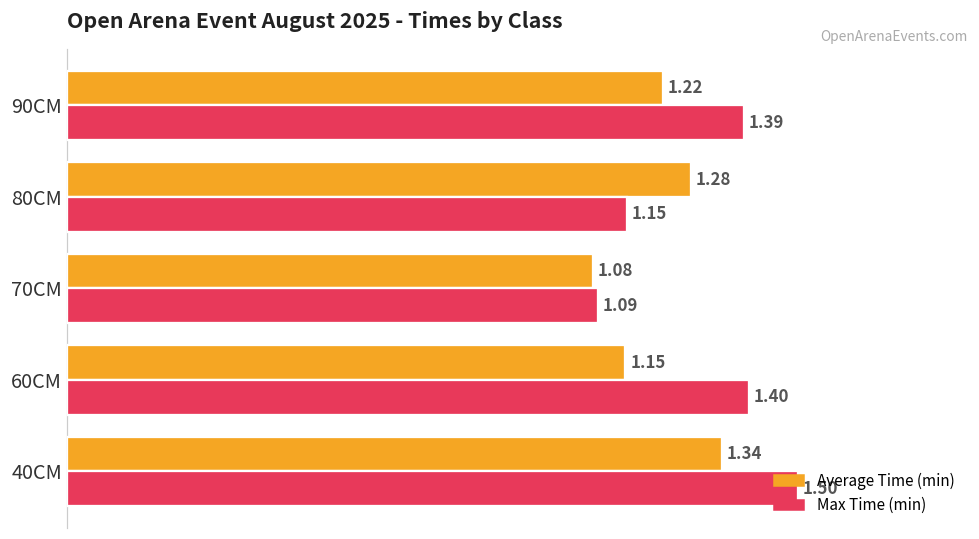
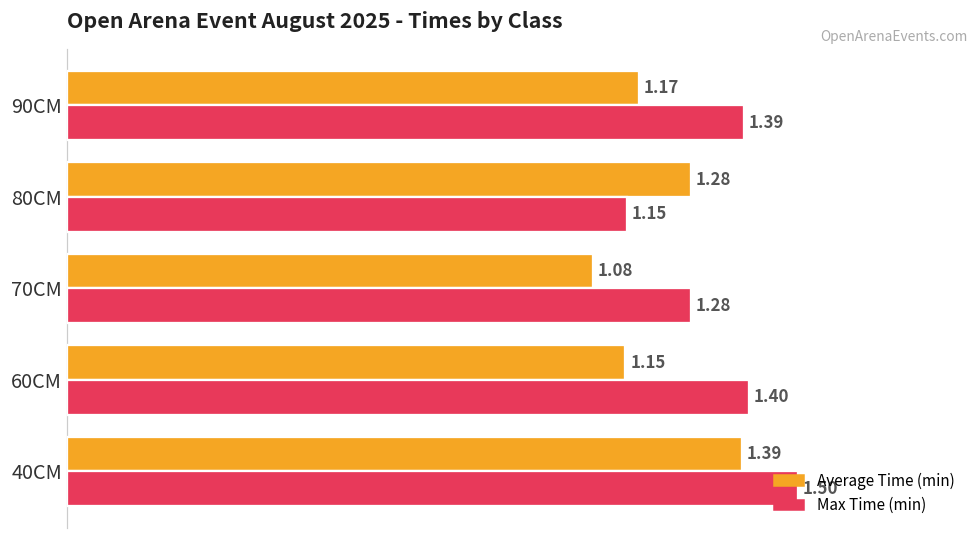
  {
    "Average Time (min)": {
-     "90CM": 1.22,
+     "90CM": 1.17,
      "80CM": 1.28,
      "70CM": 1.08,
      "60CM": 1.15,
-     "40CM": 1.34
+     "40CM": 1.39
    },
    "Max Time (min)": {
      "90CM": 1.39,
      "80CM": 1.15,
-     "70CM": 1.09,
+     "70CM": 1.28,
      "60CM": 1.40,
      "40CM": 1.50
    }
  }
